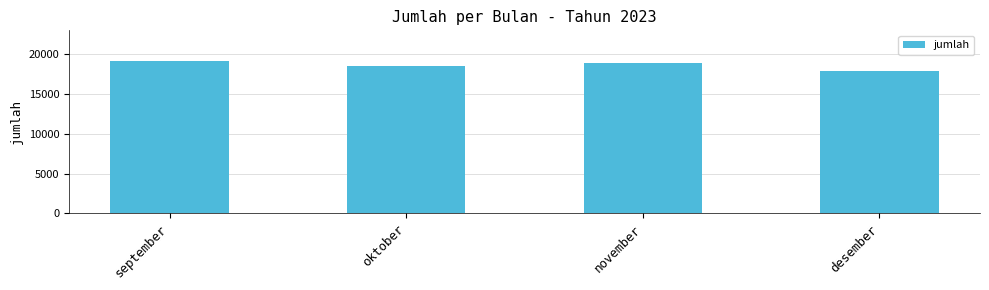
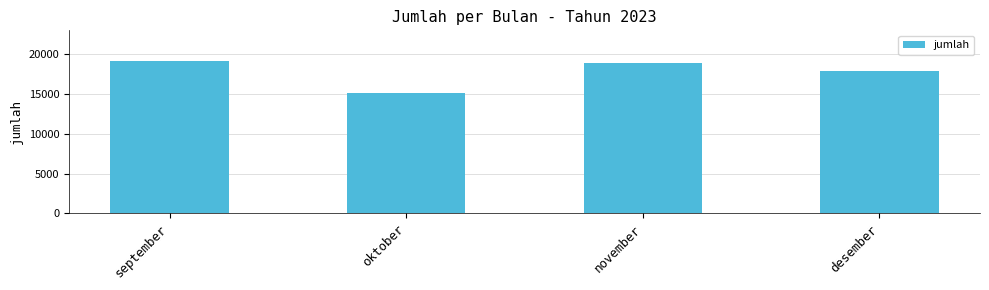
  {
    "september": 19000,
-   "oktober": 19000,
+   "oktober": 15000,
    "november": 19000,
    "desember": 18000
  }
